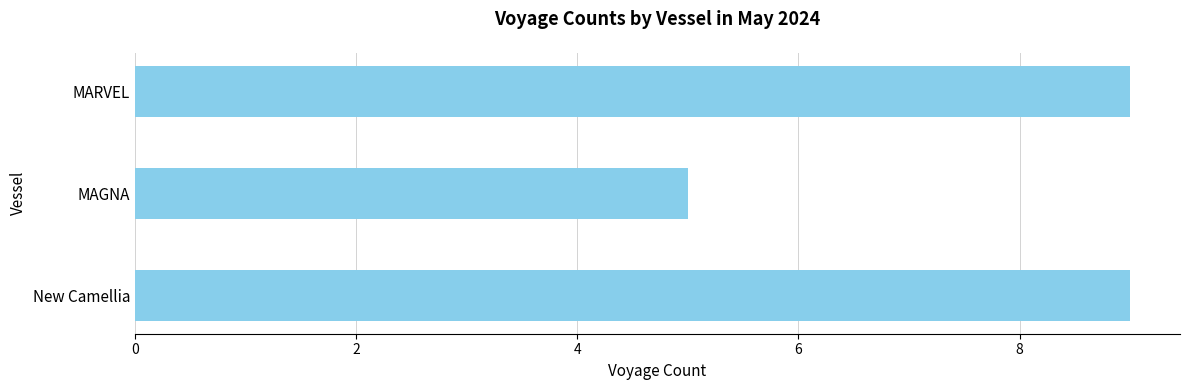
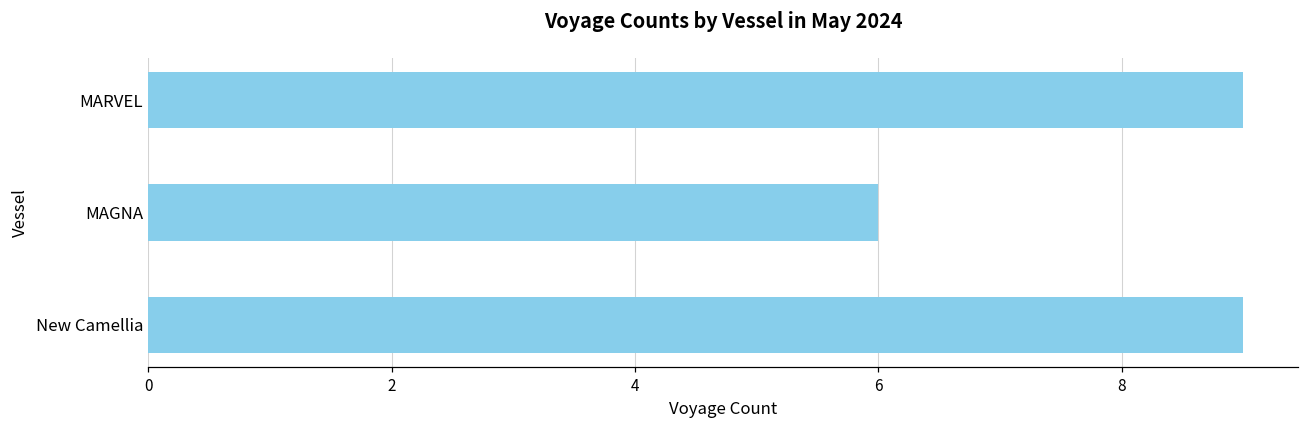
  {
    "MARVEL": 9,
-   "MAGNA": 5,
+   "MAGNA": 6,
    "New Camellia": 9
  }
